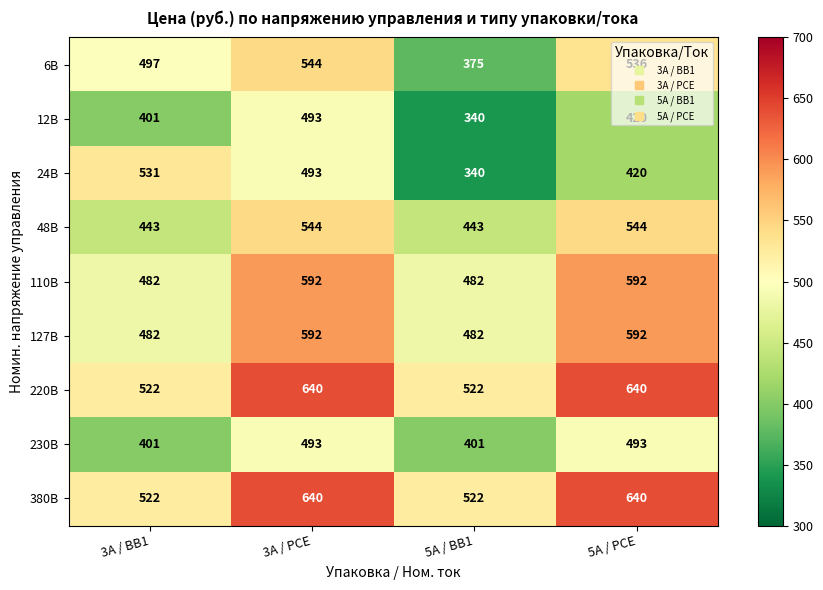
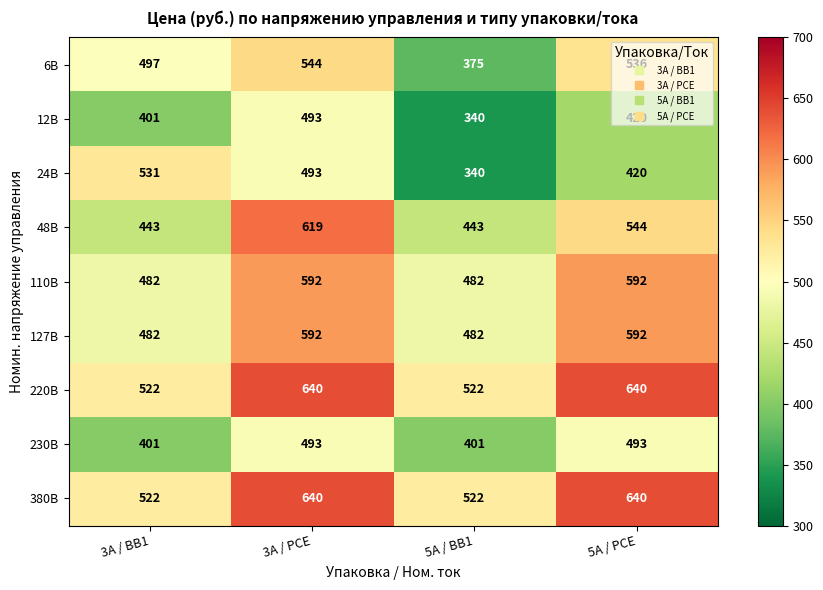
  {
    "6В": {
      "3А / BB1": 497,
      "3А / PCE": 544,
      "5А / BB1": 375
    },
    "12В": {
      "3А / BB1": 401,
      "3А / PCE": 493,
      "5А / BB1": 340
    },
    "24В": {
      "3А / BB1": 531,
      "3А / PCE": 493,
      "5А / BB1": 340,
      "5А / PCE": 420
    },
    "48В": {
      "3А / BB1": 443,
-     "3А / PCE": 544,
+     "3А / PCE": 619,
      "5А / BB1": 443,
      "5А / PCE": 544
    },
    "110В": {
      "3А / BB1": 482,
      "3А / PCE": 592,
      "5А / BB1": 482,
      "5А / PCE": 592
    },
    "127В": {
      "3А / BB1": 482,
      "3А / PCE": 592,
      "5А / BB1": 482,
      "5А / PCE": 592
    },
    "220В": {
      "3А / BB1": 522,
      "3А / PCE": 640,
      "5А / BB1": 522,
      "5А / PCE": 640
    },
    "230В": {
      "3А / BB1": 401,
      "3А / PCE": 493,
      "5А / BB1": 401,
      "5А / PCE": 493
    },
    "380В": {
      "3А / BB1": 522,
      "3А / PCE": 640,
      "5А / BB1": 522,
      "5А / PCE": 640
    }
  }
